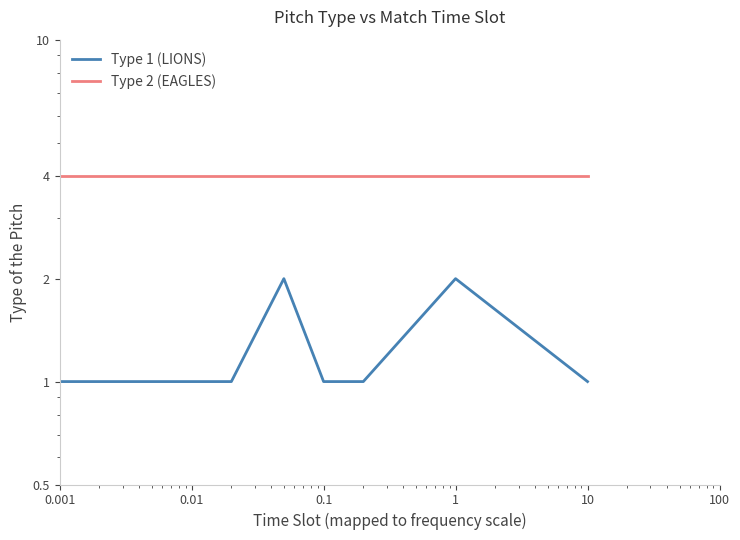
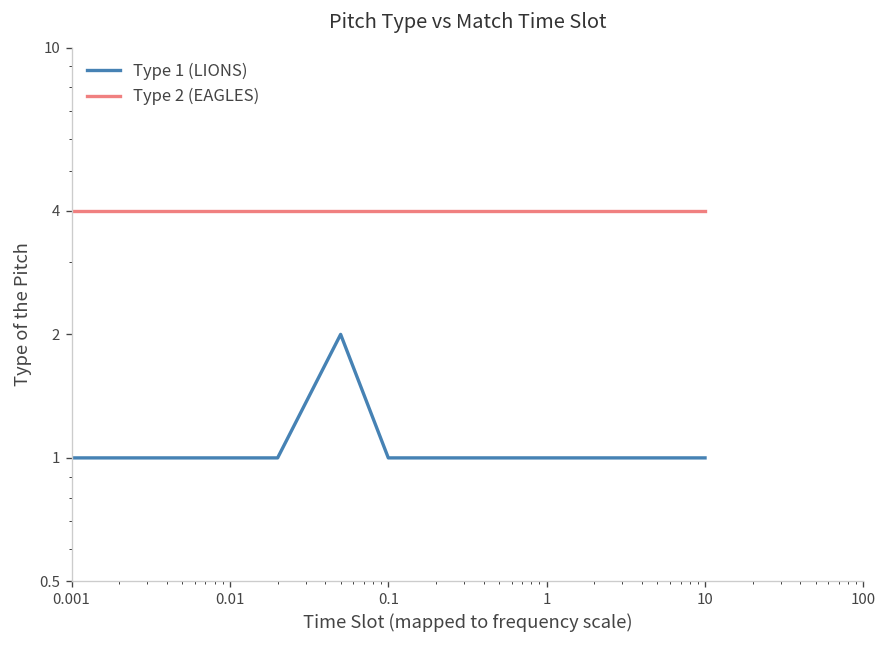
  {
    "Type 1 (LIONS)": {
      "0.001": 1,
      "0.01": 1,
      "0.1": 1,
-     "1": 2,
+     "1": 1,
      "10": 1
    },
    "Type 2 (EAGLES)": {
      "0.001": 4,
      "0.01": 4,
      "0.1": 4,
      "1": 4,
      "10": 4
    }
  }
